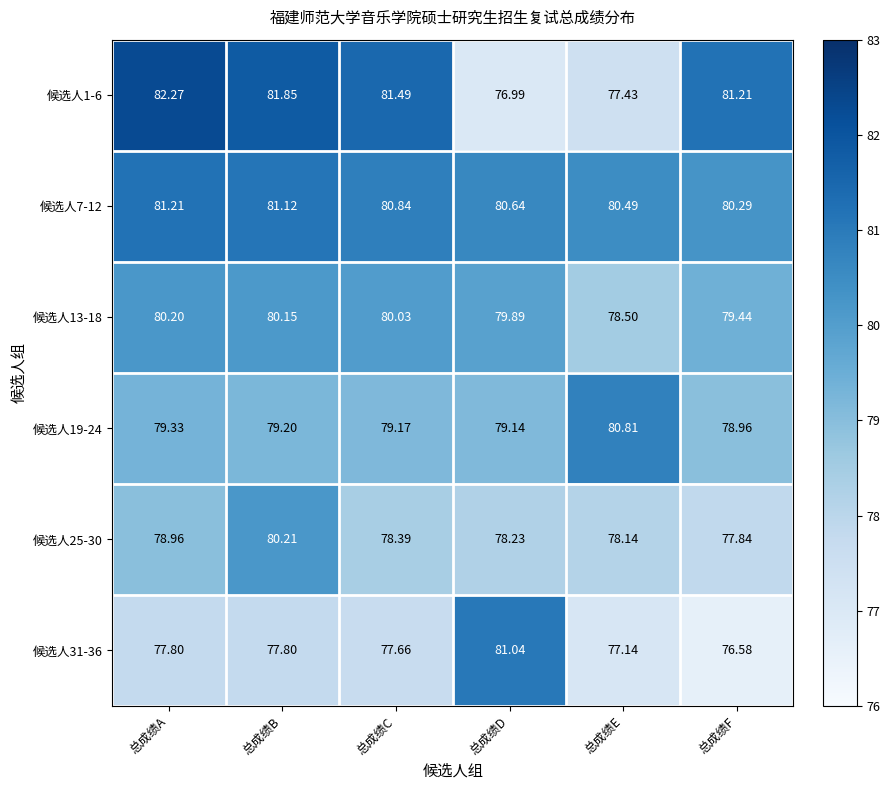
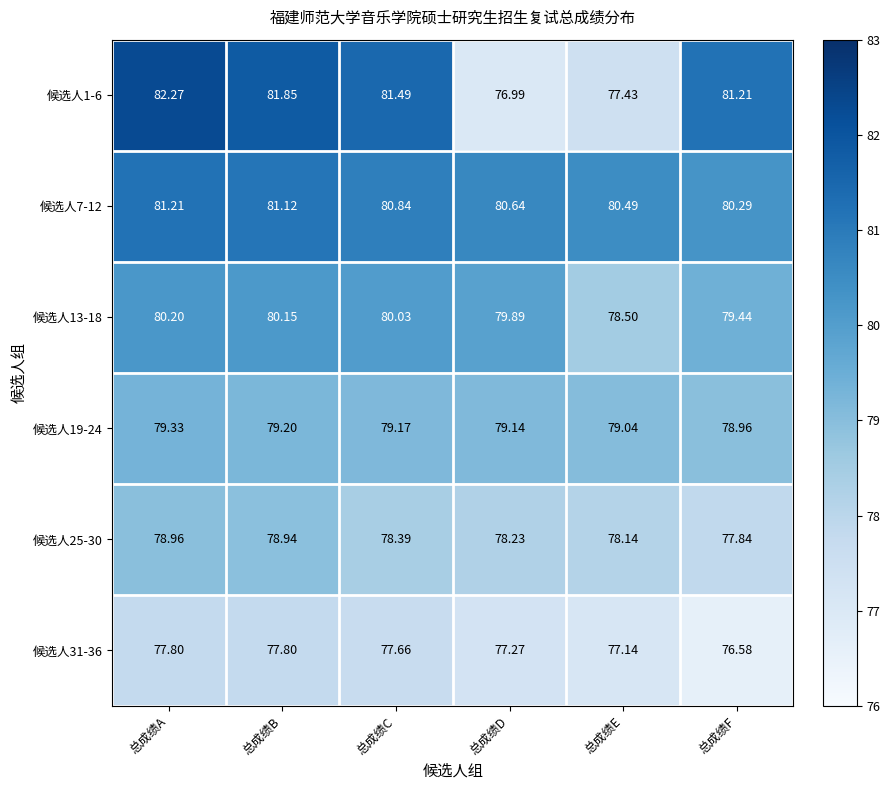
  {
    "候选人1-6": {
      "总成绩A": 82.27,
      "总成绩B": 81.85,
      "总成绩C": 81.49,
      "总成绩D": 76.99,
      "总成绩E": 77.43,
      "总成绩F": 81.21
    },
    "候选人7-12": {
      "总成绩A": 81.21,
      "总成绩B": 81.12,
      "总成绩C": 80.84,
      "总成绩D": 80.64,
      "总成绩E": 80.49,
      "总成绩F": 80.29
    },
    "候选人13-18": {
      "总成绩A": 80.20,
      "总成绩B": 80.15,
      "总成绩C": 80.03,
      "总成绩D": 79.89,
      "总成绩E": 78.50,
      "总成绩F": 79.44
    },
    "候选人19-24": {
      "总成绩A": 79.33,
      "总成绩B": 79.20,
      "总成绩C": 79.17,
      "总成绩D": 79.14,
-     "总成绩E": 80.81,
+     "总成绩E": 79.04,
      "总成绩F": 78.96
    },
    "候选人25-30": {
      "总成绩A": 78.96,
-     "总成绩B": 80.21,
+     "总成绩B": 78.94,
      "总成绩C": 78.39,
      "总成绩D": 78.23,
      "总成绩E": 78.14,
      "总成绩F": 77.84
    },
    "候选人31-36": {
      "总成绩A": 77.80,
      "总成绩B": 77.80,
      "总成绩C": 77.66,
-     "总成绩D": 81.04,
+     "总成绩D": 77.27,
      "总成绩E": 77.14,
      "总成绩F": 76.58
    }
  }
